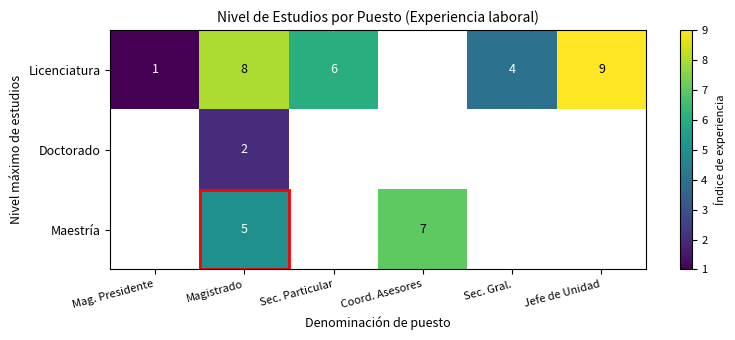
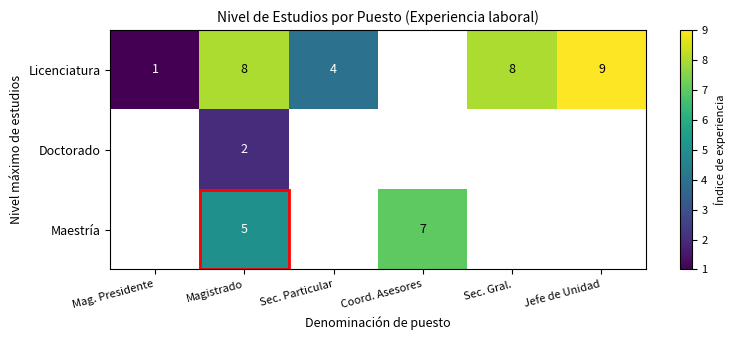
  {
    "Licenciatura": {
      "Mag. Presidente": 1,
      "Magistrado": 8,
-     "Sec. Particular": 6,
-     "Sec. Gral.": 4,
+     "Sec. Particular": 4,
+     "Sec. Gral.": 8,
      "Jefe de Unidad": 9
    },
    "Doctorado": {
      "Magistrado": 2
    },
    "Maestría": {
      "Magistrado": 5,
      "Coord. Asesores": 7
    }
  }
